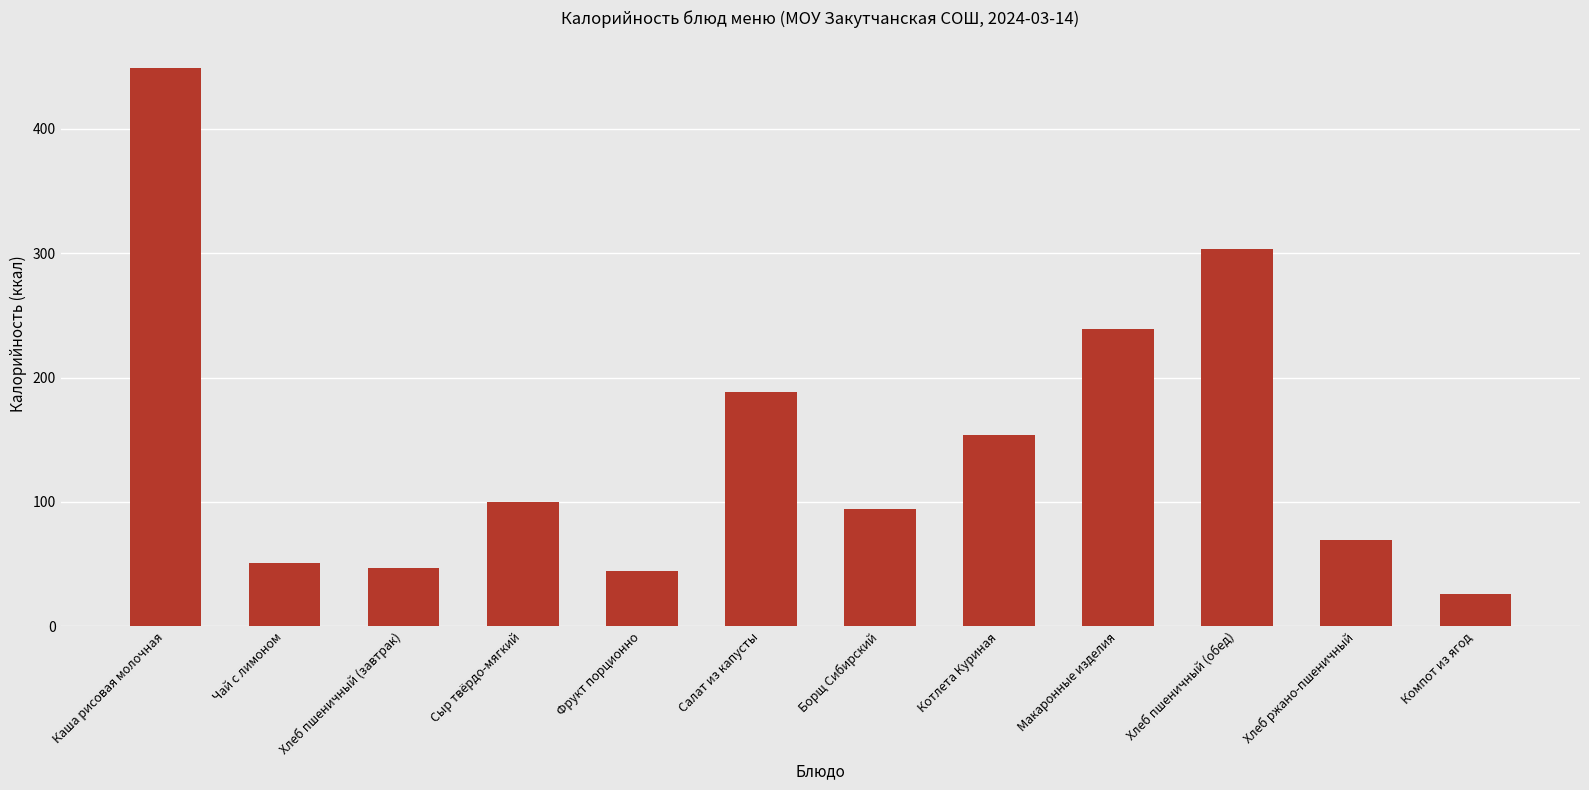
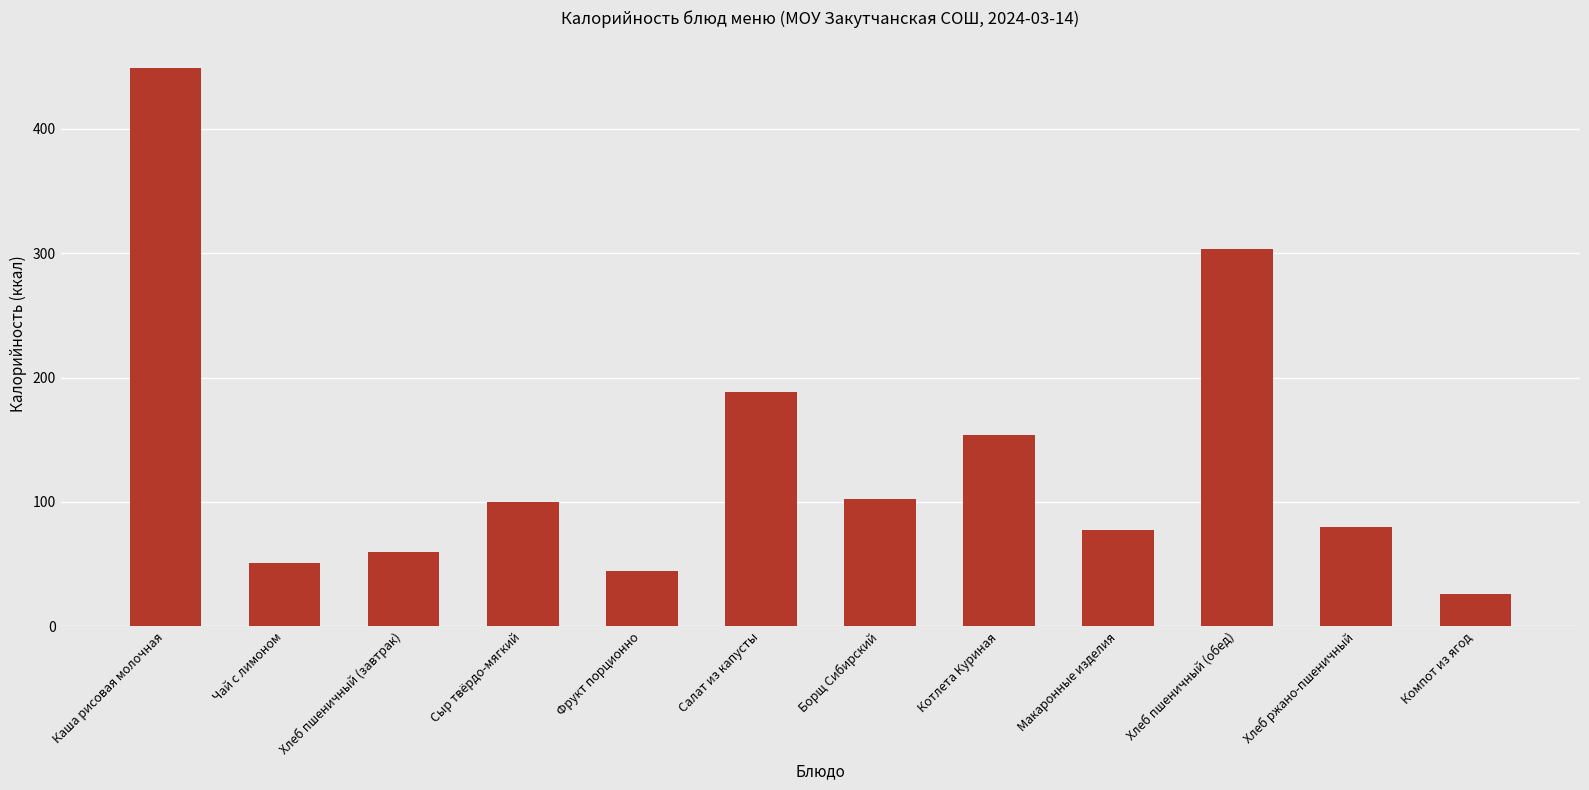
  {
    "Каша рисовая молочная": 449,
    "Чай с лимоном": 51,
-   "Хлеб пшеничный (завтрак)": 47,
+   "Хлеб пшеничный (завтрак)": 60,
    "Сыр твёрдо-мягкий": 100,
    "Фрукт порционно": 44,
    "Салат из капусты": 188,
-   "Борщ Сибирский": 94,
+   "Борщ Сибирский": 102,
    "Котлета Куриная": 154,
-   "Макаронные изделия": 239,
+   "Макаронные изделия": 77,
    "Хлеб пшеничный (обед)": 304,
-   "Хлеб ржано-пшеничный": 70,
+   "Хлеб ржано-пшеничный": 80,
    "Компот из ягод": 26
  }
